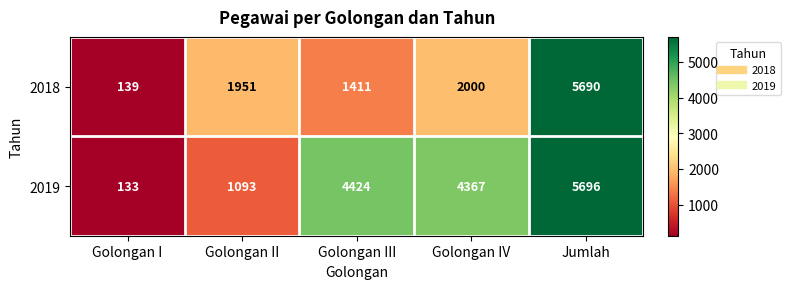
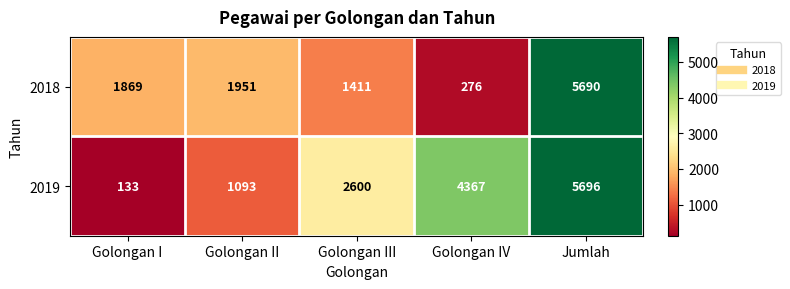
  {
    "2018": {
-     "Golongan I": 139,
+     "Golongan I": 1869,
      "Golongan II": 1951,
      "Golongan III": 1411,
-     "Golongan IV": 2000,
+     "Golongan IV": 276,
      "Jumlah": 5690
    },
    "2019": {
      "Golongan I": 133,
      "Golongan II": 1093,
-     "Golongan III": 4424,
+     "Golongan III": 2600,
      "Golongan IV": 4367,
      "Jumlah": 5696
    }
  }
